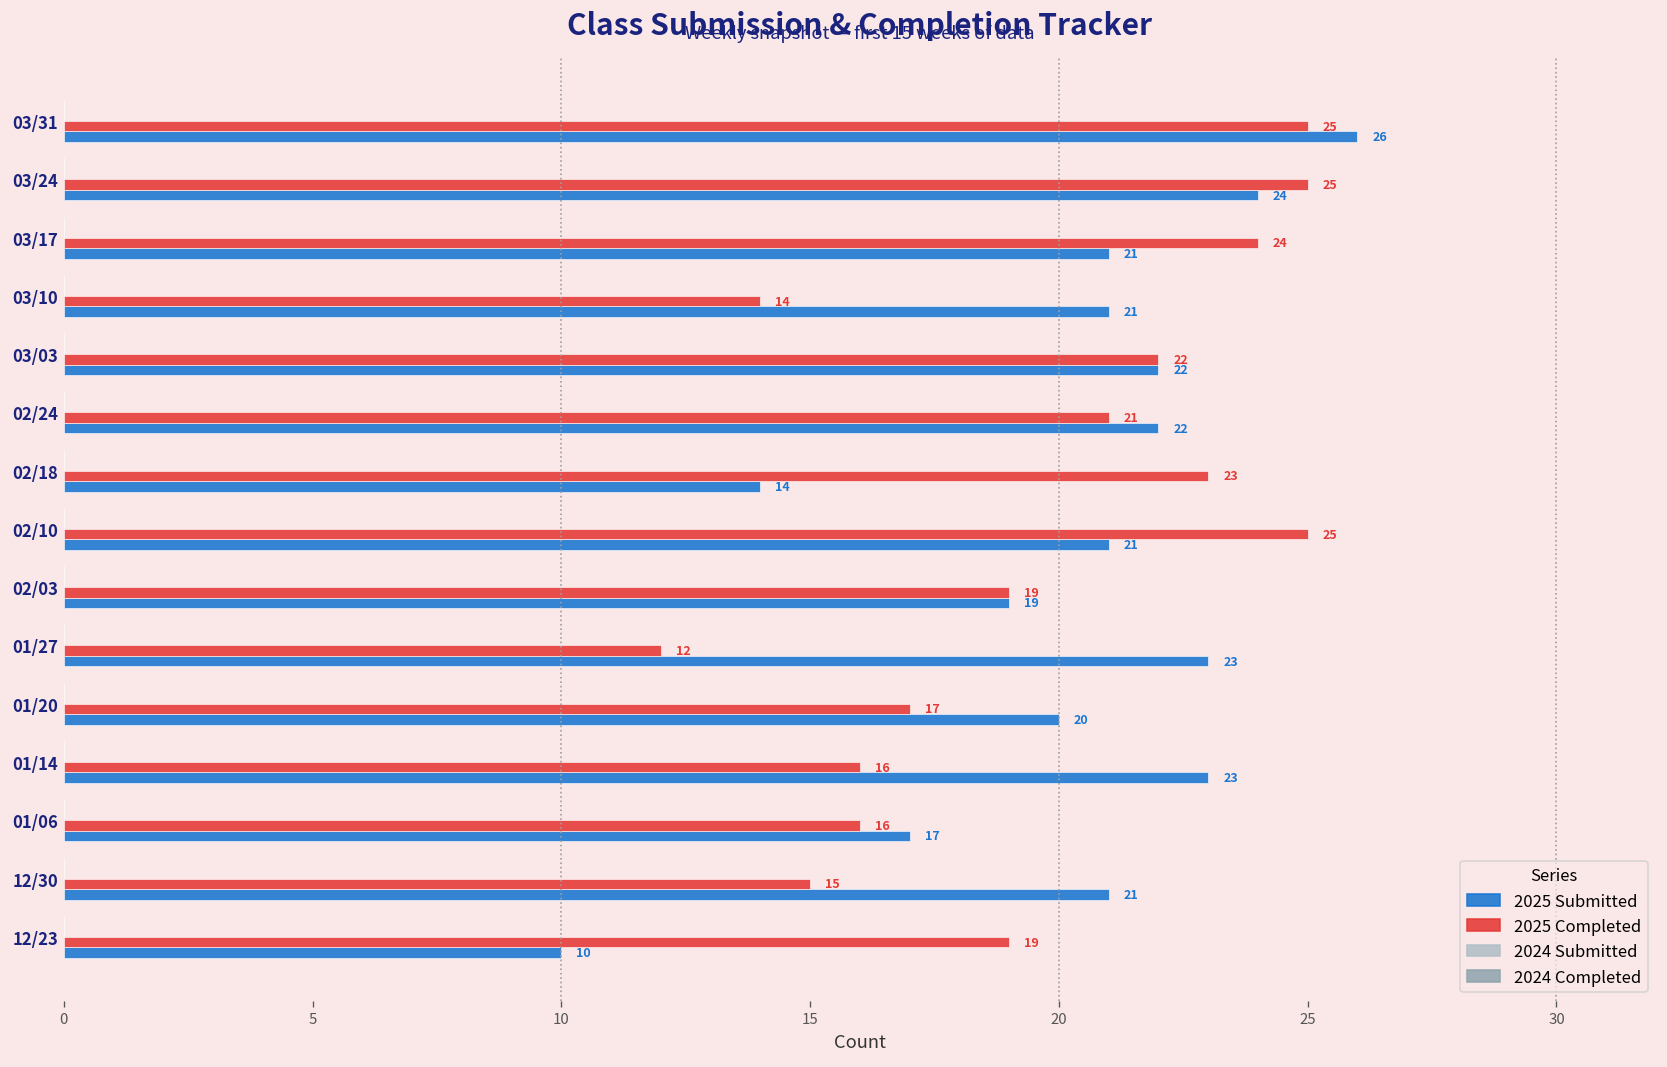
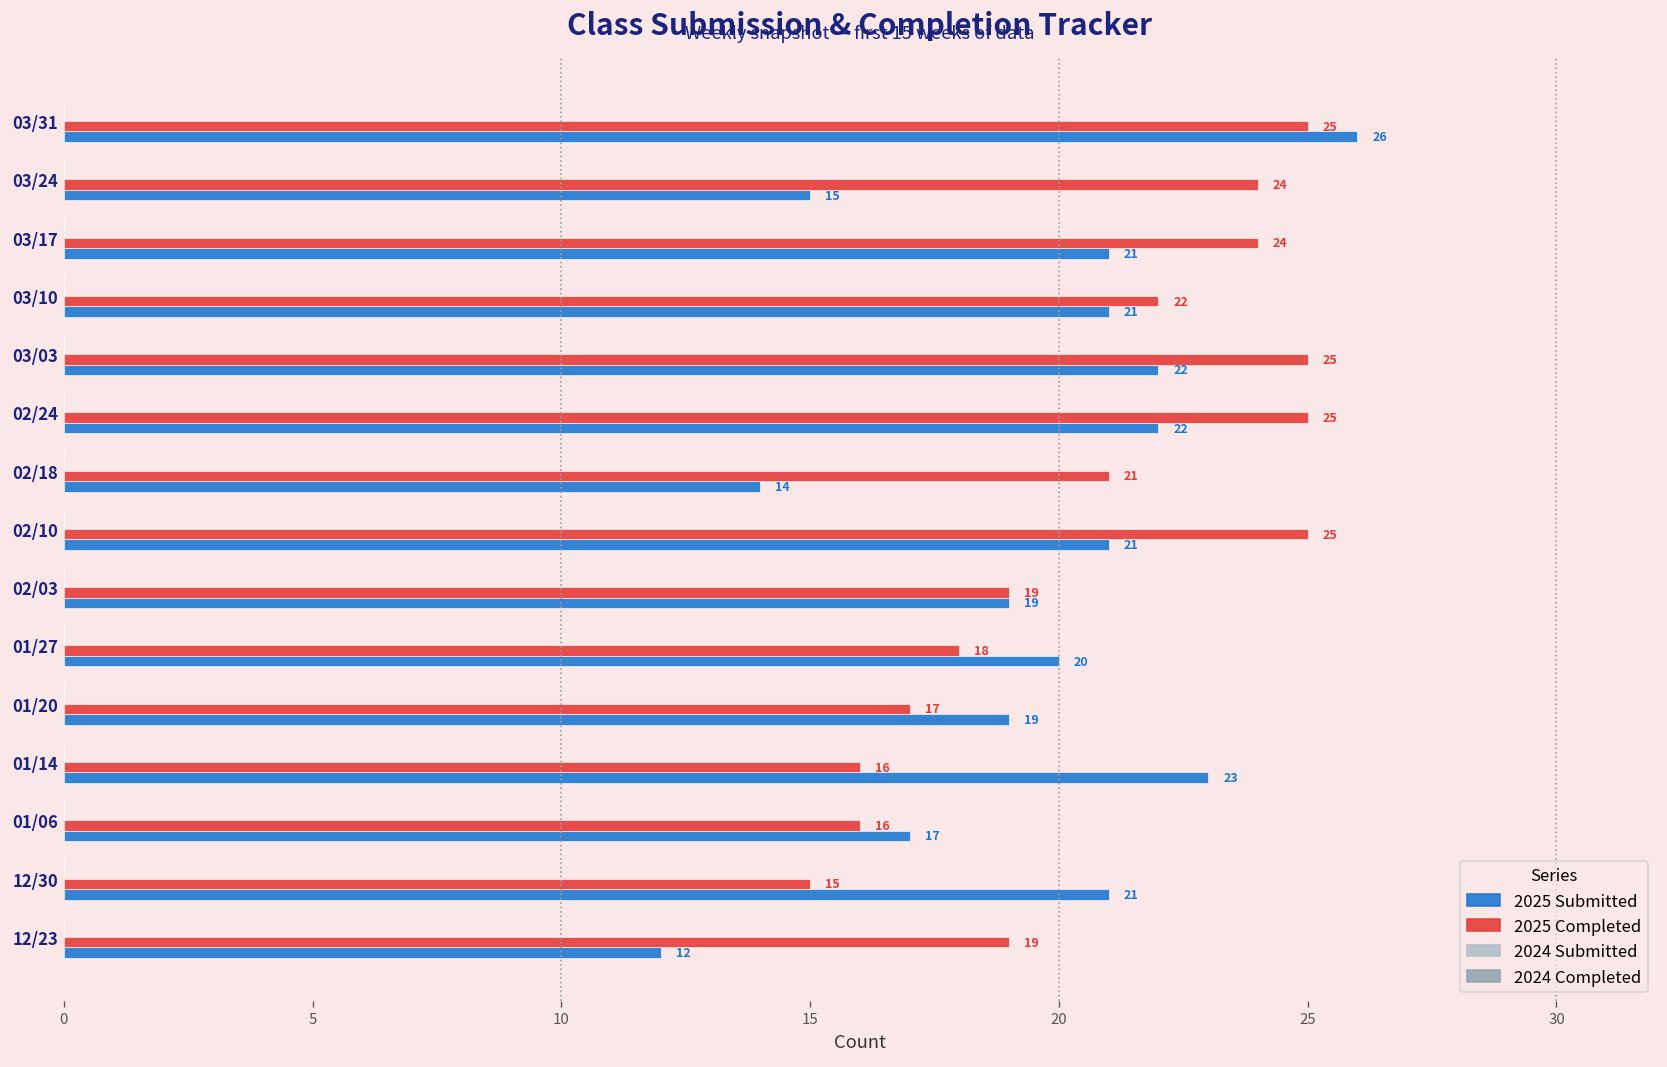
  {
    "2025 Submitted": {
      "03/31": 26,
-     "03/24": 24,
+     "03/24": 15,
      "03/17": 21,
      "03/10": 21,
      "03/03": 22,
      "02/24": 22,
      "02/18": 14,
      "02/10": 21,
      "02/03": 19,
-     "01/27": 23,
-     "01/20": 20,
+     "01/27": 20,
+     "01/20": 19,
      "01/14": 23,
      "01/06": 17,
      "12/30": 21,
-     "12/23": 10
+     "12/23": 12
    },
    "2025 Completed": {
      "03/31": 25,
-     "03/24": 25,
+     "03/24": 24,
      "03/17": 24,
-     "03/10": 14,
-     "03/03": 22,
-     "02/24": 21,
-     "02/18": 23,
+     "03/10": 22,
+     "03/03": 25,
+     "02/24": 25,
+     "02/18": 21,
      "02/10": 25,
      "02/03": 19,
-     "01/27": 12,
+     "01/27": 18,
      "01/20": 17,
      "01/14": 16,
      "01/06": 16,
      "12/30": 15,
      "12/23": 19
    }
  }
